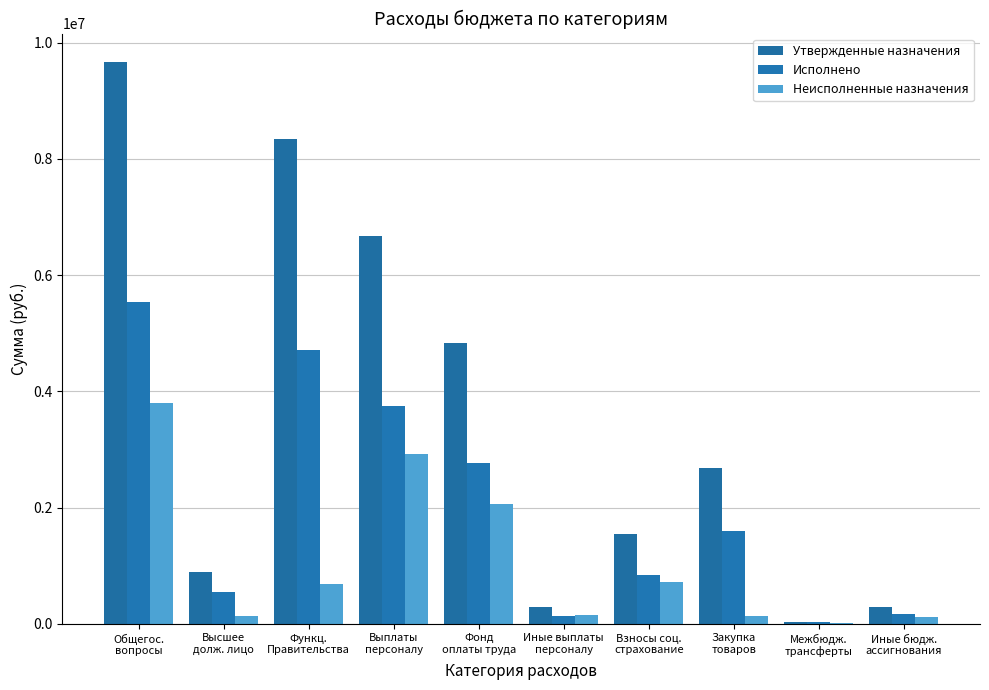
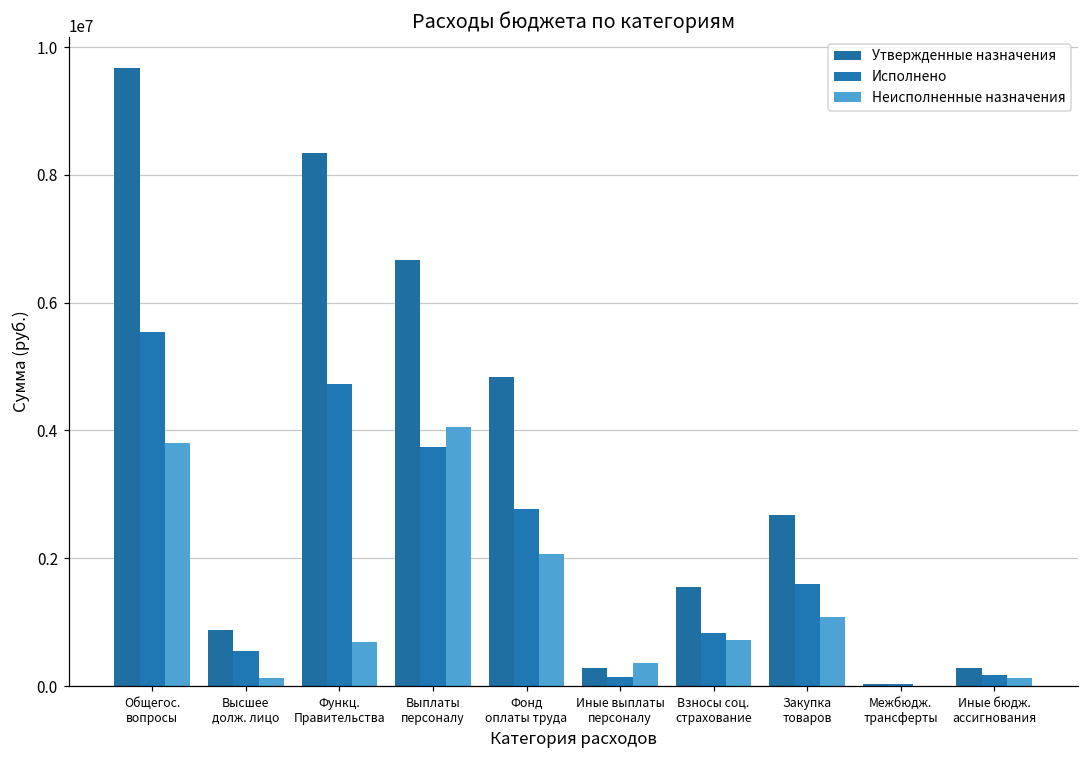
  {
    "Неисполненные назначения": {
      "Общегос. вопросы": 3800000,
      "Высшее долж. лицо": 100000,
      "Функц. Правительства": 700000,
-     "Выплаты персоналу": 2900000,
+     "Выплаты персоналу": 4100000,
      "Фонд оплаты труда": 2100000,
-     "Иные выплаты персоналу": 100000,
+     "Иные выплаты персоналу": 400000,
      "Взносы соц. страхование": 700000,
-     "Закупка товаров": 100000,
+     "Закупка товаров": 1100000,
      "Иные бюдж. ассигнования": 100000
    }
  }
